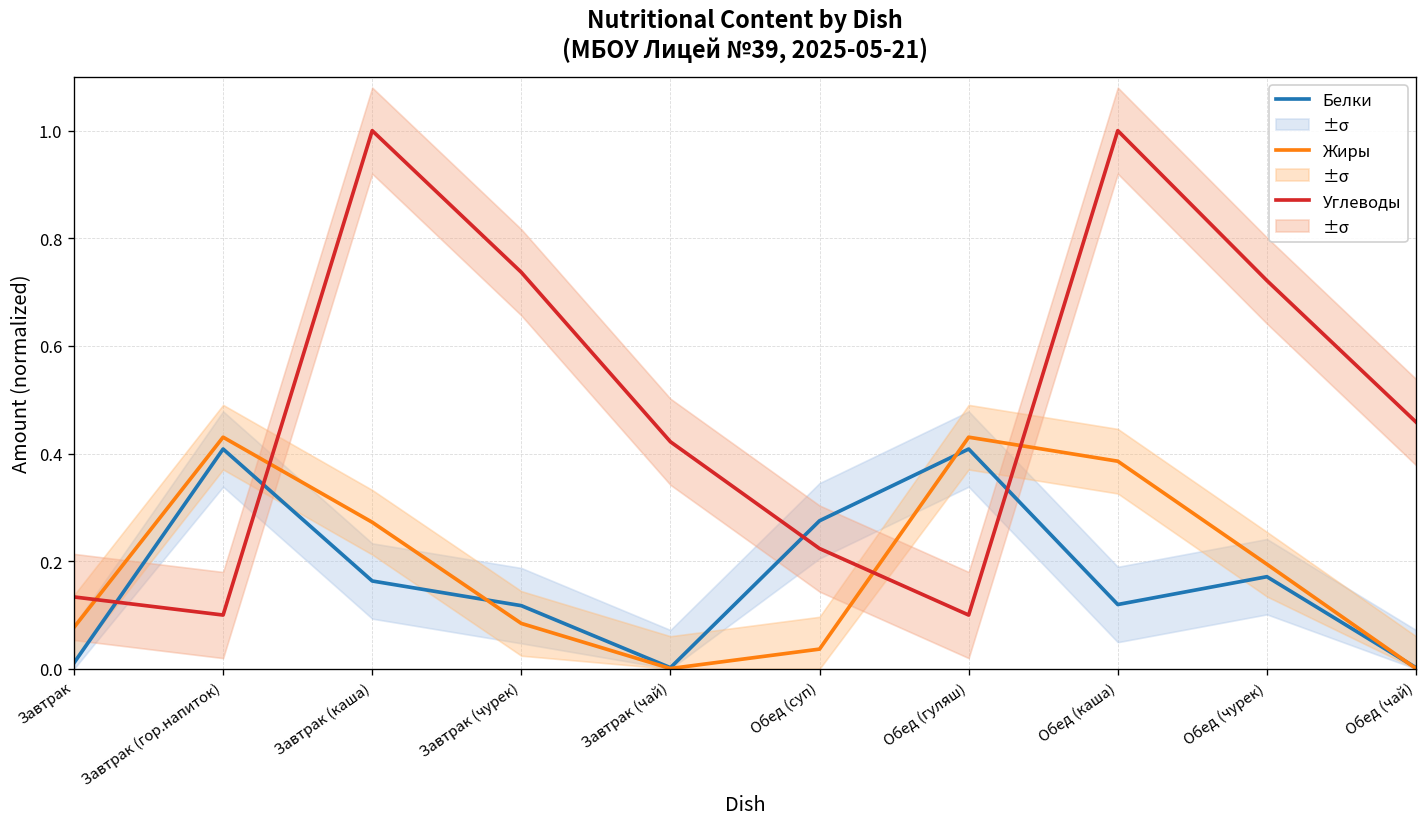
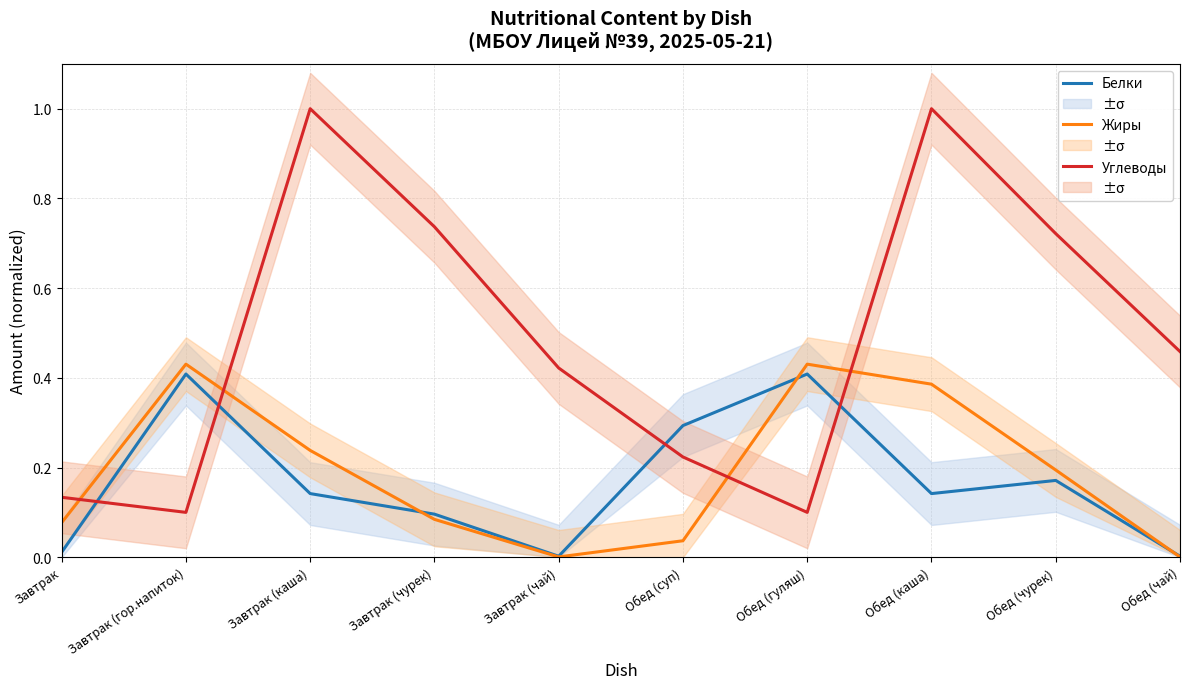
  {
    "Белки": {
      "Завтрак": 0.01,
      "Завтрак (гор.напиток)": 0.41,
-     "Завтрак (каша)": 0.16,
-     "Завтрак (чурек)": 0.12,
-     "Обед (суп)": 0.28,
+     "Завтрак (каша)": 0.14,
+     "Завтрак (чурек)": 0.10,
+     "Обед (суп)": 0.29,
      "Обед (гуляш)": 0.41,
-     "Обед (каша)": 0.12,
+     "Обед (каша)": 0.14,
      "Обед (чурек)": 0.17
    },
    "Жиры": {
      "Завтрак (гор.напиток)": 0.43,
-     "Завтрак (каша)": 0.27,
+     "Завтрак (каша)": 0.24,
      "Завтрак (чурек)": 0.08,
      "Обед (суп)": 0.04,
      "Обед (гуляш)": 0.43,
      "Обед (каша)": 0.39,
      "Обед (чурек)": 0.19
    },
    "Углеводы": {
      "Завтрак (гор.напиток)": 0.10,
      "Завтрак (каша)": 1.00,
      "Завтрак (чурек)": 0.74,
      "Завтрак (чай)": 0.42,
      "Обед (суп)": 0.22,
      "Обед (гуляш)": 0.10,
      "Обед (каша)": 1.00,
      "Обед (чурек)": 0.72,
      "Обед (чай)": 0.46
    }
  }
